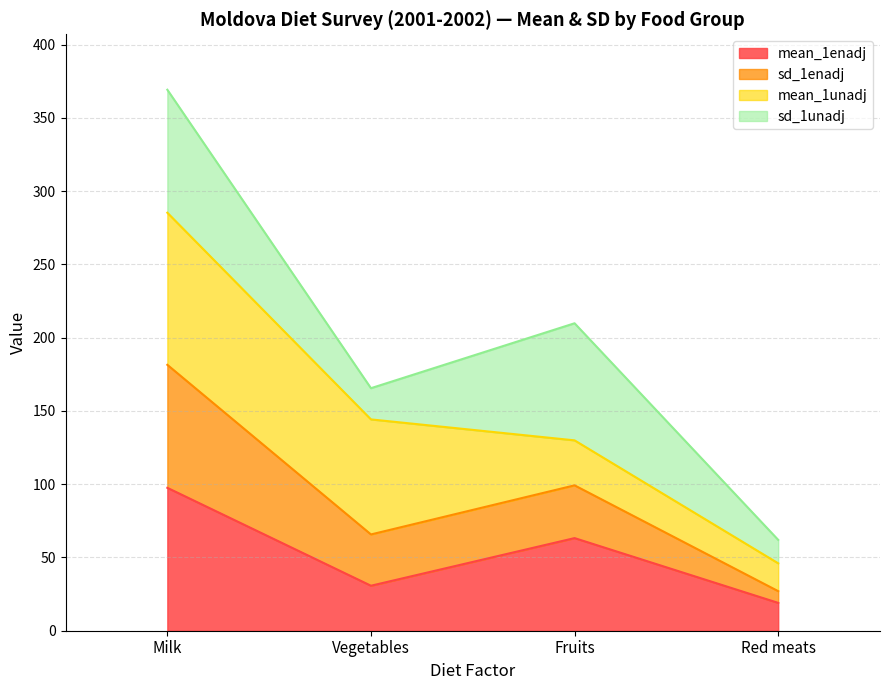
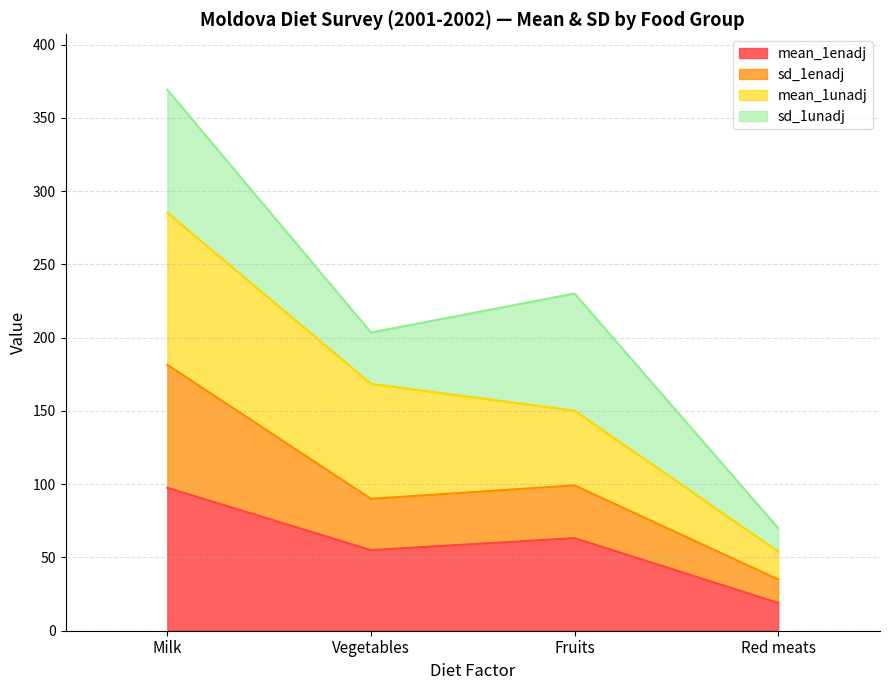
  {
    "mean_1enadj": {
      "Milk": 98,
-     "Vegetables": 31,
+     "Vegetables": 55,
      "Fruits": 63,
      "Red meats": 19
    },
    "sd_1enadj": {
      "Milk": 84,
      "Vegetables": 35,
      "Fruits": 36,
-     "Red meats": 8
+     "Red meats": 16
    },
    "mean_1unadj": {
      "Milk": 104,
      "Vegetables": 78,
-     "Fruits": 31,
+     "Fruits": 51,
      "Red meats": 19
    },
    "sd_1unadj": {
      "Milk": 84,
-     "Vegetables": 21,
+     "Vegetables": 35,
      "Fruits": 80,
      "Red meats": 16
    }
  }
